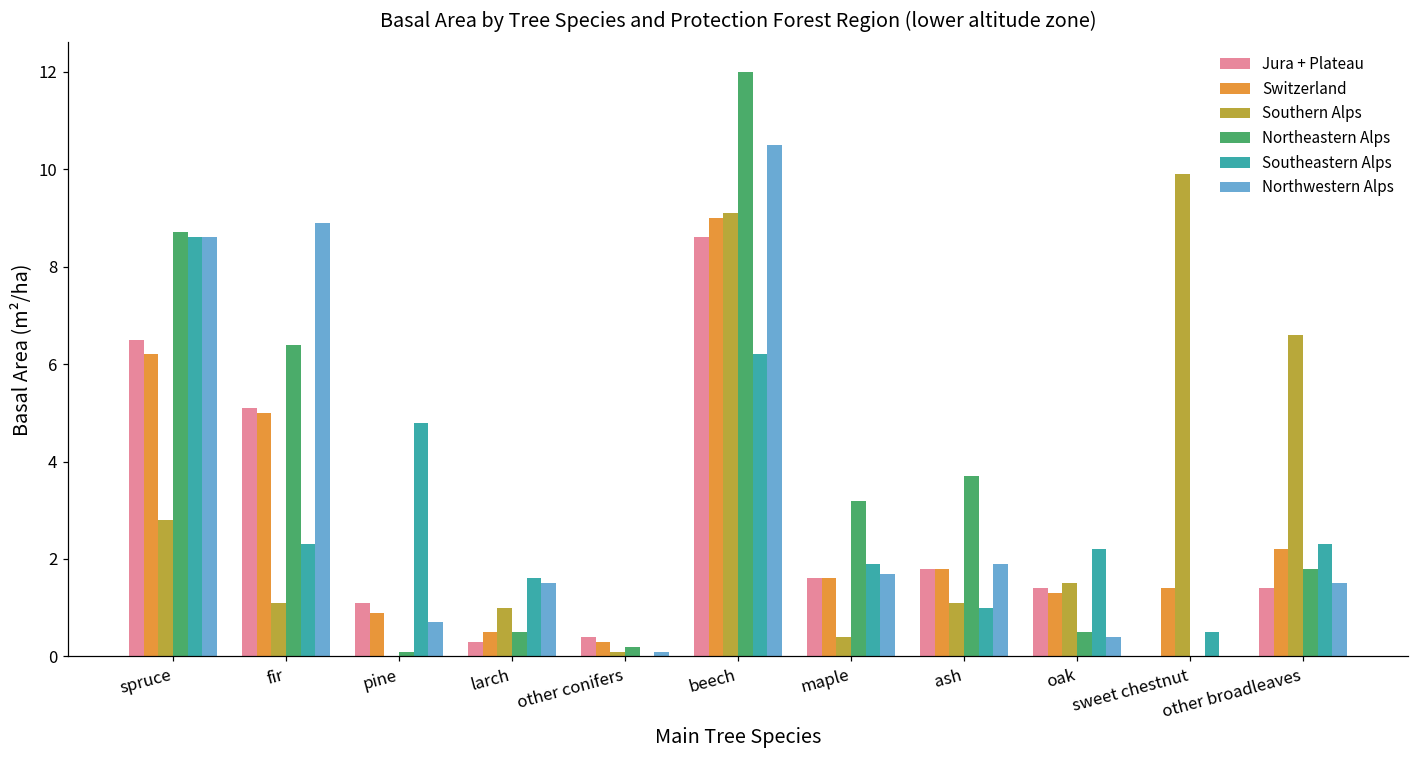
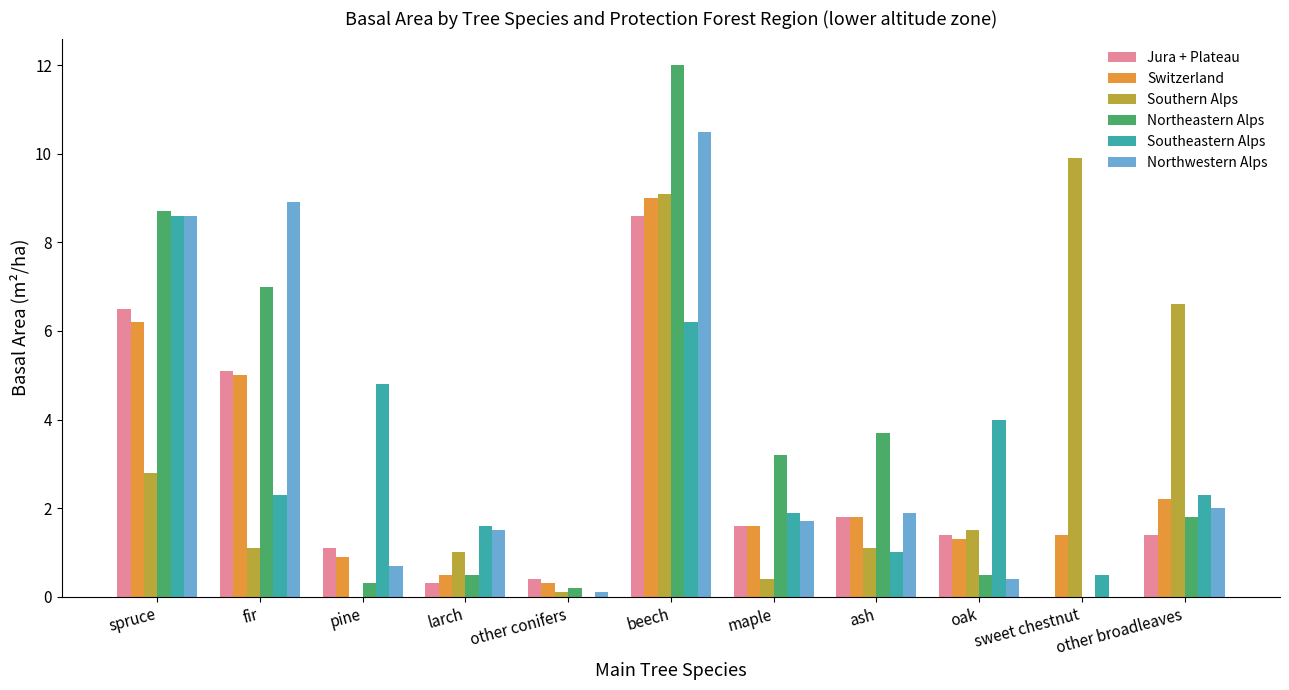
  {
    "Jura + Plateau": {
      "spruce": 6.5,
      "fir": 5.1,
      "pine": 1.1,
      "larch": 0.3,
      "other conifers": 0.4,
      "beech": 8.6,
      "maple": 1.6,
      "ash": 1.8,
      "oak": 1.4,
      "sweet chestnut": 0.0,
      "other broadleaves": 1.4
    },
    "Northeastern Alps": {
      "spruce": 8.7,
-     "fir": 6.4,
-     "pine": 0.1,
+     "fir": 7.0,
+     "pine": 0.3,
      "larch": 0.5,
      "other conifers": 0.2,
      "beech": 12.0,
      "maple": 3.2,
      "ash": 3.7,
      "oak": 0.5,
      "sweet chestnut": 0.0,
      "other broadleaves": 1.8
    },
    "Southeastern Alps": {
      "spruce": 8.6,
      "fir": 2.3,
      "pine": 4.8,
      "larch": 1.6,
      "other conifers": 0.0,
      "beech": 6.2,
      "maple": 1.9,
      "ash": 1.0,
-     "oak": 2.2,
+     "oak": 4.0,
      "sweet chestnut": 0.5,
      "other broadleaves": 2.3
    },
    "Northwestern Alps": {
      "spruce": 8.6,
      "fir": 8.9,
      "pine": 0.7,
      "larch": 1.5,
      "other conifers": 0.1,
      "beech": 10.5,
      "maple": 1.7,
      "ash": 1.9,
      "oak": 0.4,
      "sweet chestnut": 0.0,
-     "other broadleaves": 1.5
+     "other broadleaves": 2.0
    }
  }
